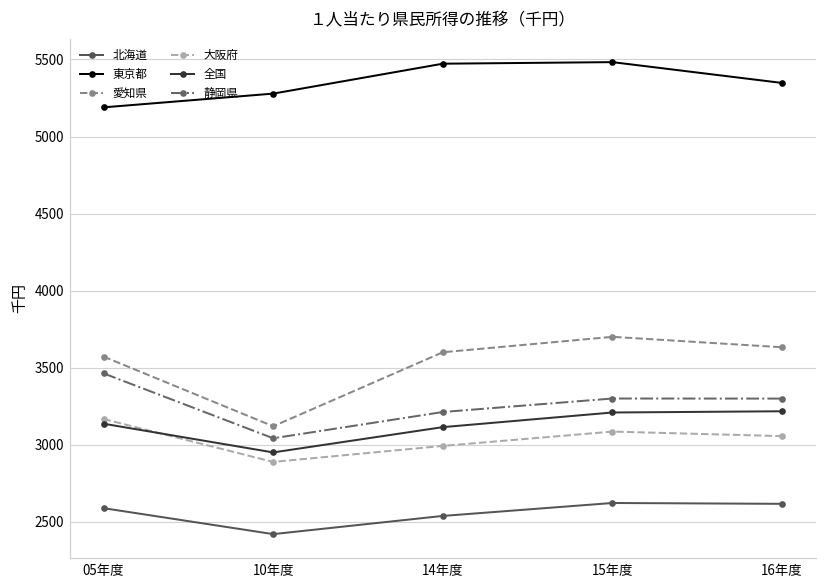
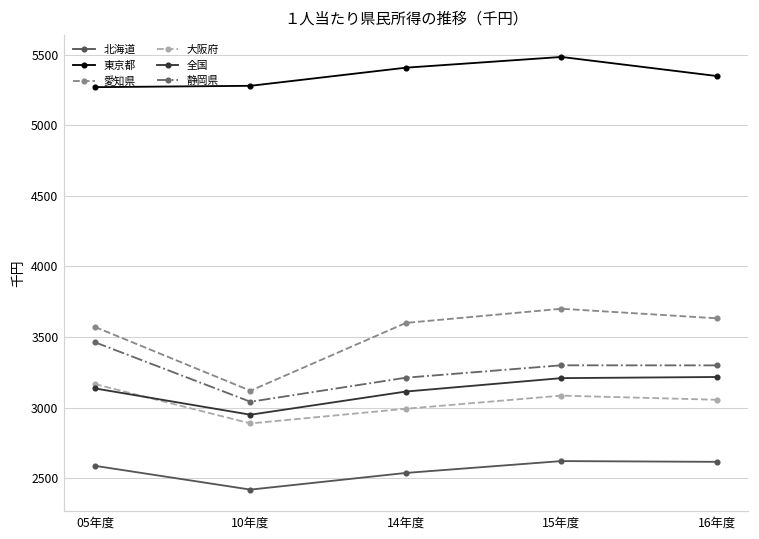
  {
    "東京都": {
-     "05年度": 5190,
+     "05年度": 5270,
      "10年度": 5280,
-     "14年度": 5470,
+     "14年度": 5410,
      "15年度": 5480,
      "16年度": 5350
    }
  }
